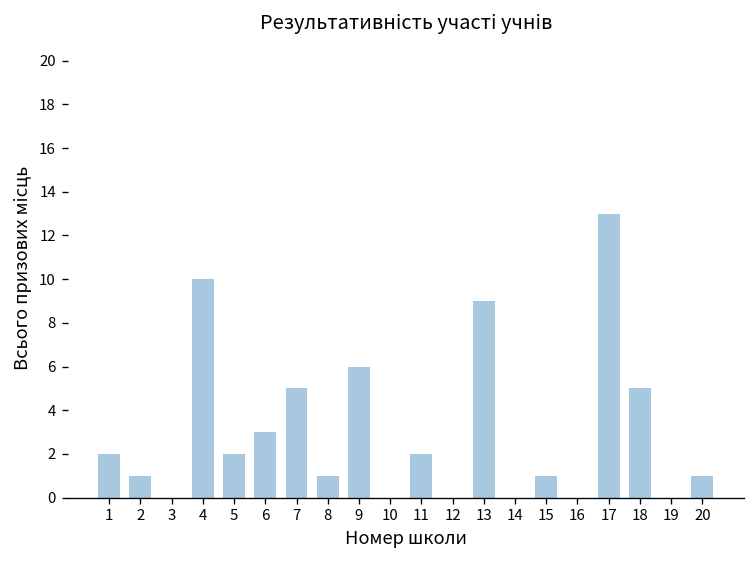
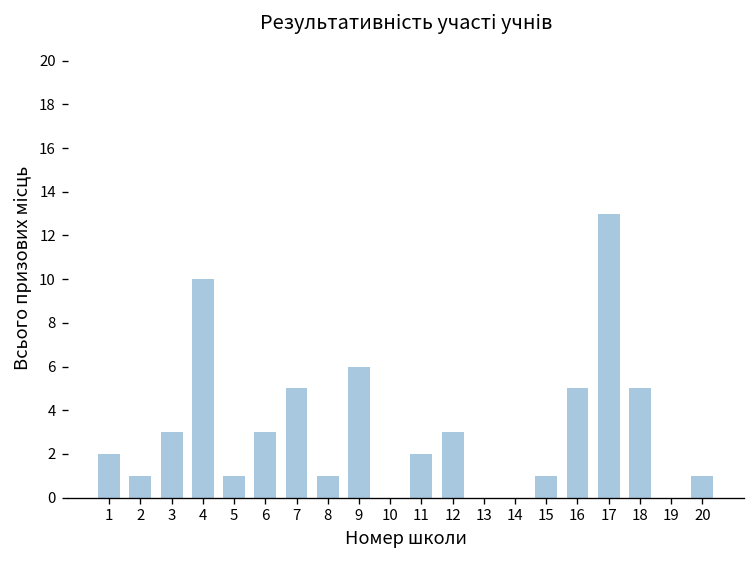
  {
    "1": 2,
    "2": 1,
-   "3": 0,
+   "3": 3,
    "4": 10,
-   "5": 2,
+   "5": 1,
    "6": 3,
    "7": 5,
    "8": 1,
    "9": 6,
    "10": 0,
    "11": 2,
-   "12": 0,
-   "13": 9,
+   "12": 3,
+   "13": 0,
    "14": 0,
    "15": 1,
-   "16": 0,
+   "16": 5,
    "17": 13,
    "18": 5,
    "19": 0,
    "20": 1
  }
